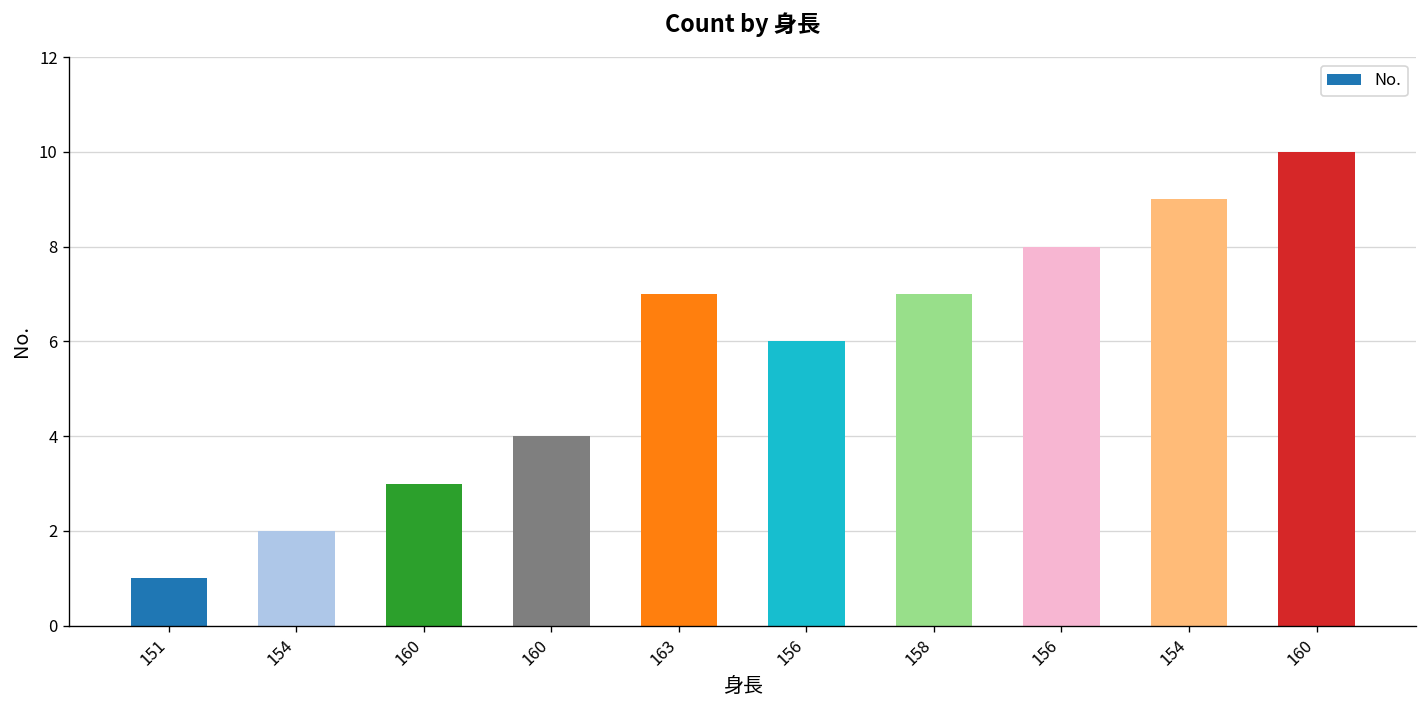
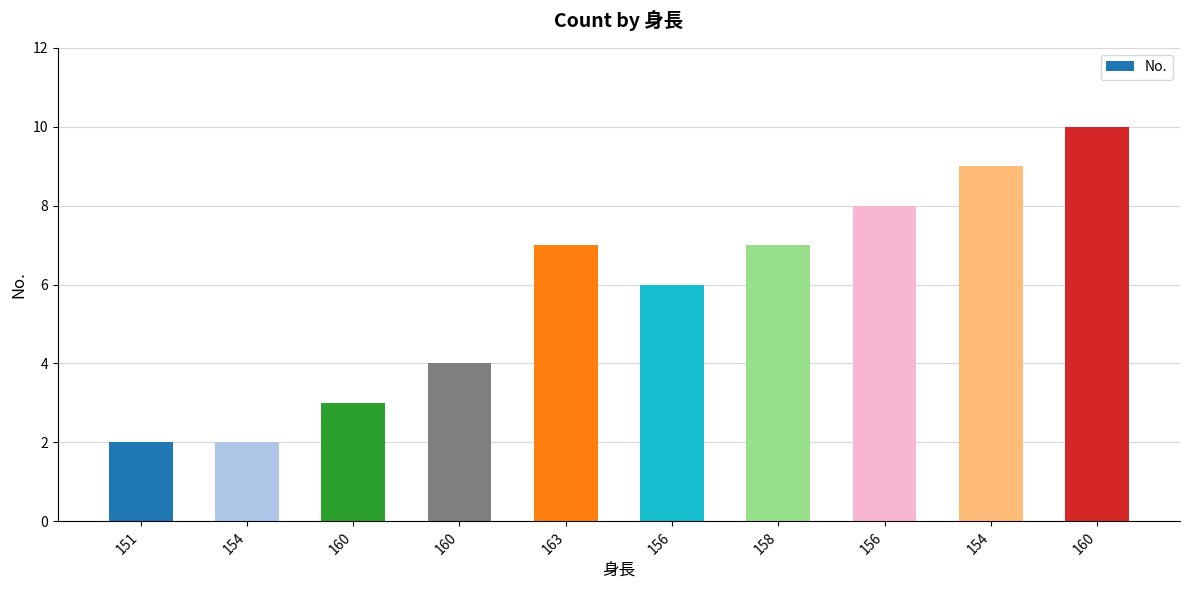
  {
-   "151": 1,
+   "151": 2,
    "163": 7,
    "158": 7
  }
